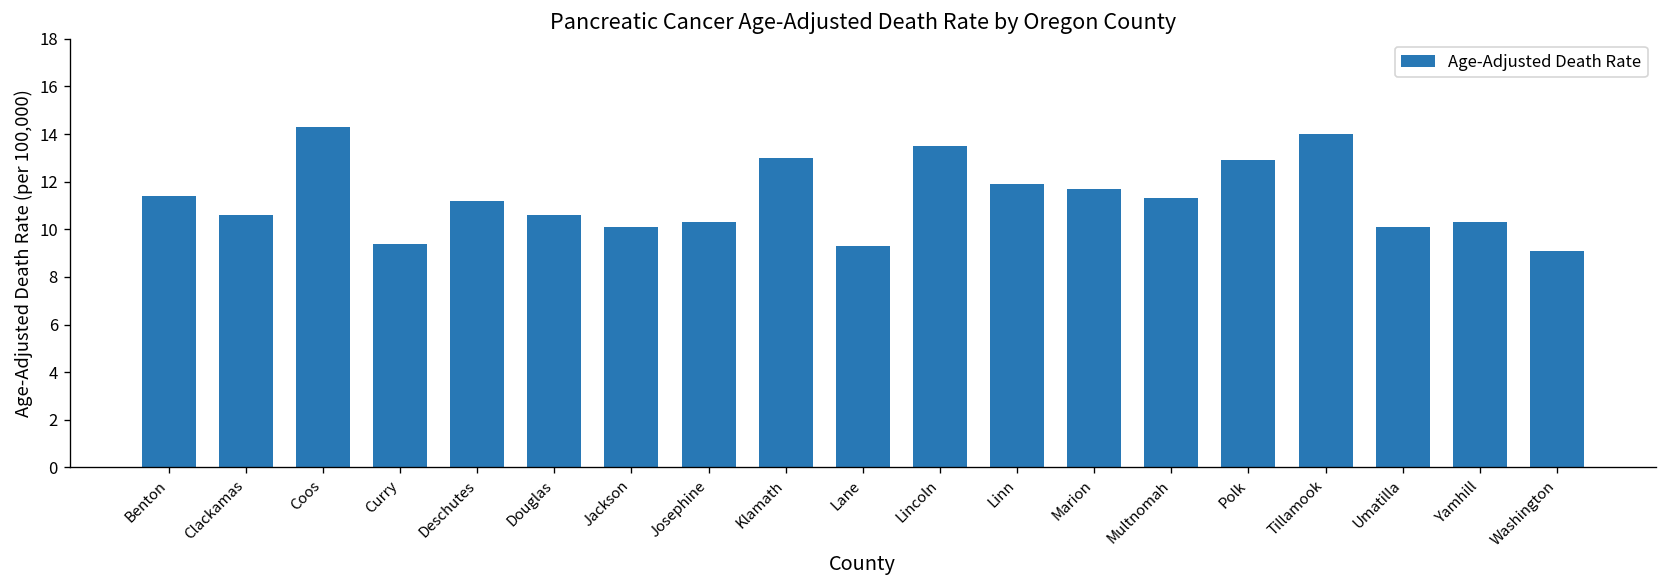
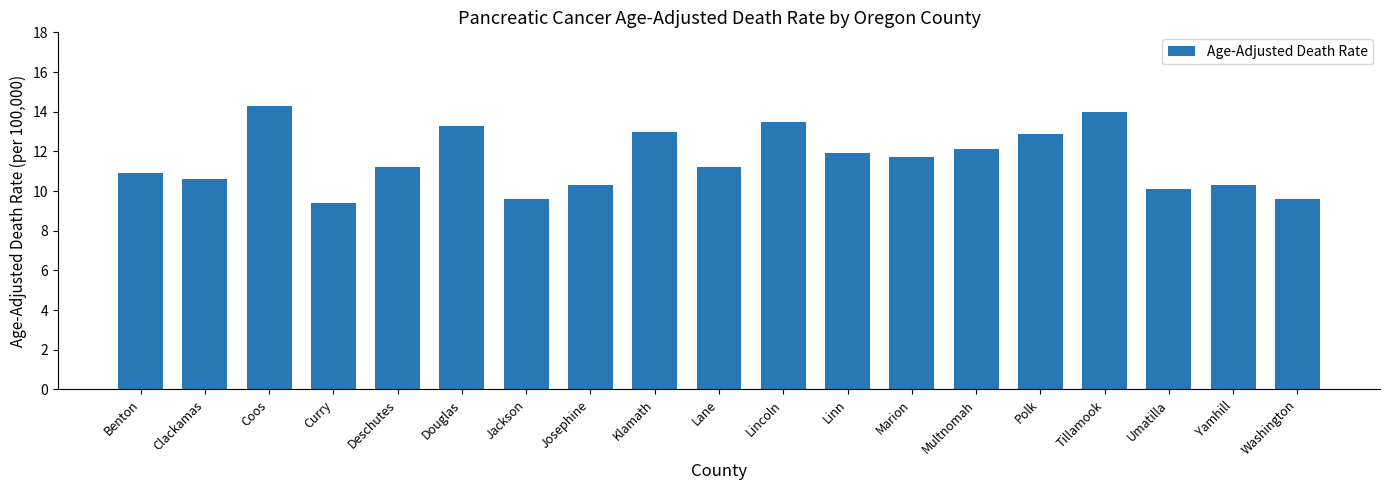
  {
-   "Benton": 11.4,
+   "Benton": 10.9,
    "Clackamas": 10.6,
    "Coos": 14.3,
    "Curry": 9.4,
    "Deschutes": 11.2,
-   "Douglas": 10.6,
-   "Jackson": 10.1,
+   "Douglas": 13.3,
+   "Jackson": 9.6,
    "Josephine": 10.3,
    "Klamath": 13.0,
-   "Lane": 9.3,
+   "Lane": 11.2,
    "Lincoln": 13.5,
    "Linn": 11.9,
    "Marion": 11.7,
-   "Multnomah": 11.3,
+   "Multnomah": 12.1,
    "Polk": 12.9,
    "Tillamook": 14.0,
    "Umatilla": 10.1,
    "Yamhill": 10.3,
-   "Washington": 9.1
+   "Washington": 9.6
  }
